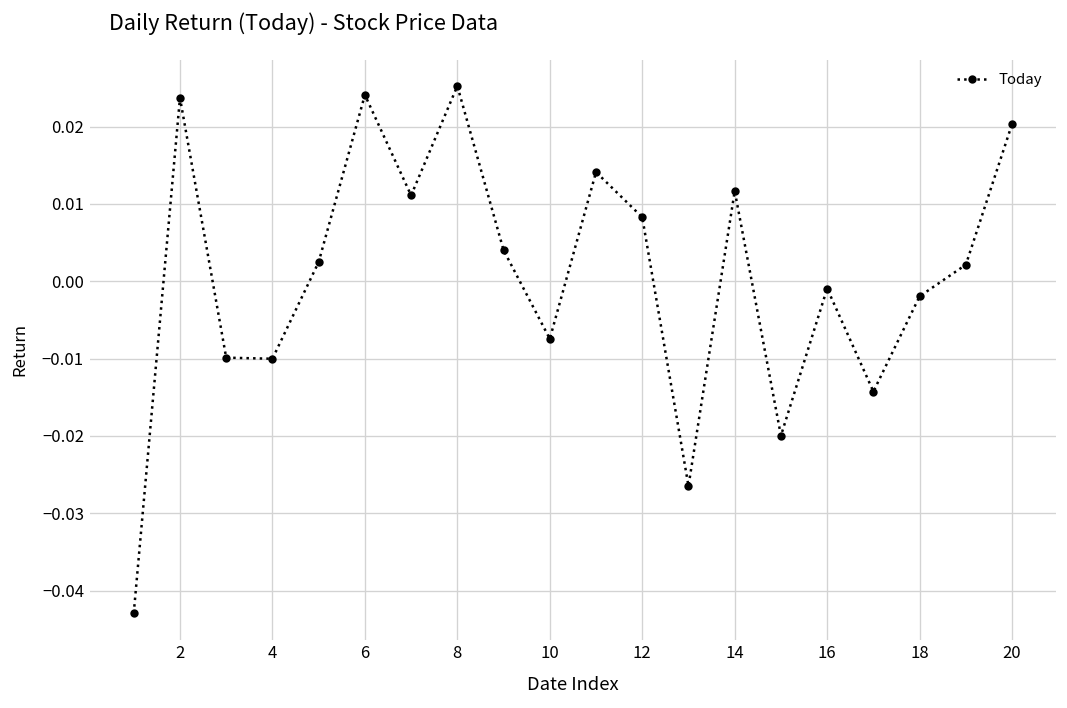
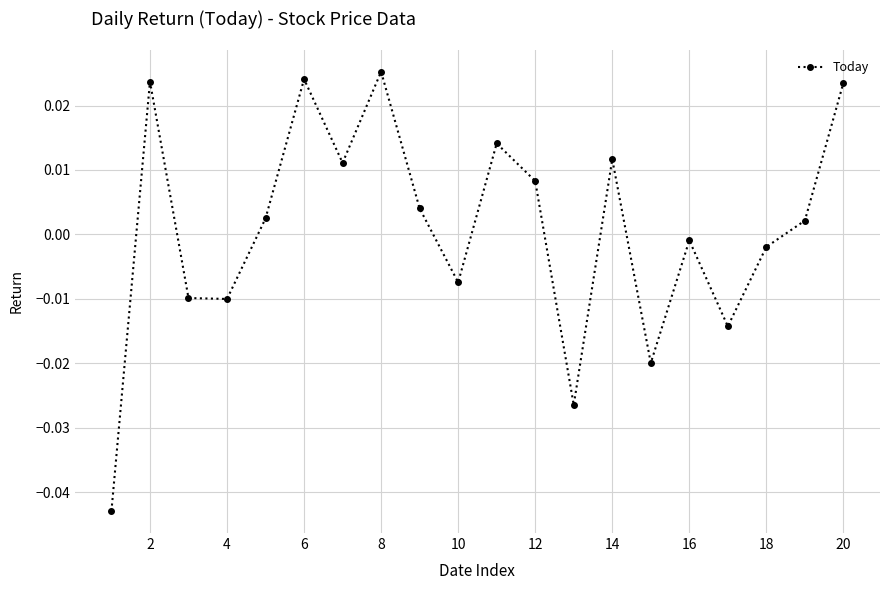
  {
    "2": 0.024,
    "4": -0.010,
    "6": 0.024,
    "8": 0.025,
    "10": -0.007,
    "12": 0.008,
    "14": 0.012,
    "16": -0.001,
    "18": -0.002,
-   "20": 0.020
+   "20": 0.024
  }
